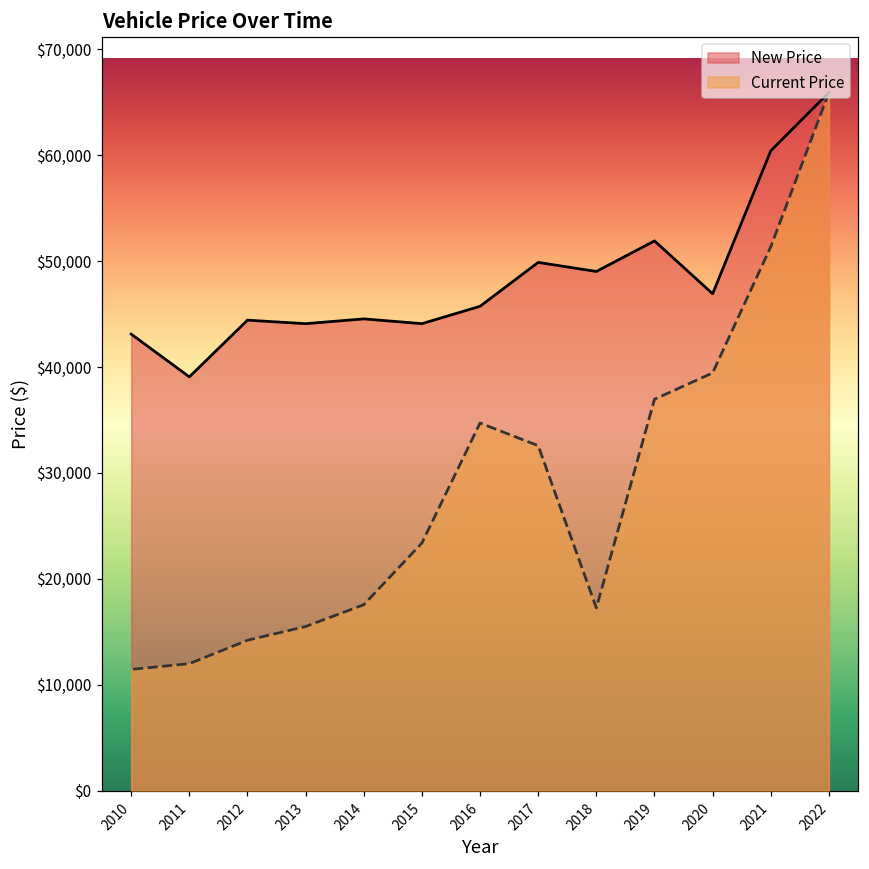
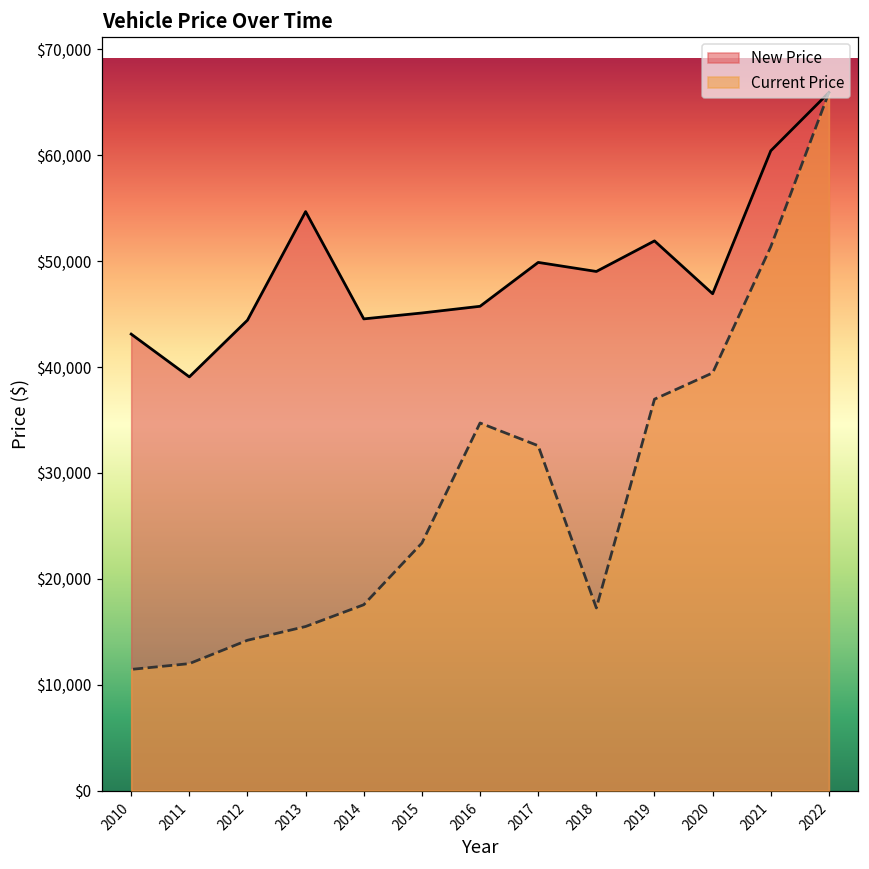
  {
    "New Price": {
      "2010": "$43,000",
      "2011": "$39,000",
      "2012": "$44,000",
-     "2013": "$44,000",
+     "2013": "$55,000",
      "2014": "$45,000",
-     "2015": "$44,000",
+     "2015": "$45,000",
      "2016": "$46,000",
      "2017": "$50,000",
      "2018": "$49,000",
      "2019": "$52,000",
      "2020": "$47,000",
      "2021": "$60,000"
    },
    "Current Price": {
      "2010": "$11,000",
      "2011": "$12,000",
      "2012": "$14,000",
      "2013": "$15,000",
      "2014": "$18,000",
      "2015": "$23,000",
      "2016": "$35,000",
      "2017": "$33,000",
      "2018": "$17,000",
      "2019": "$37,000",
      "2020": "$39,000",
      "2021": "$51,000"
    }
  }
